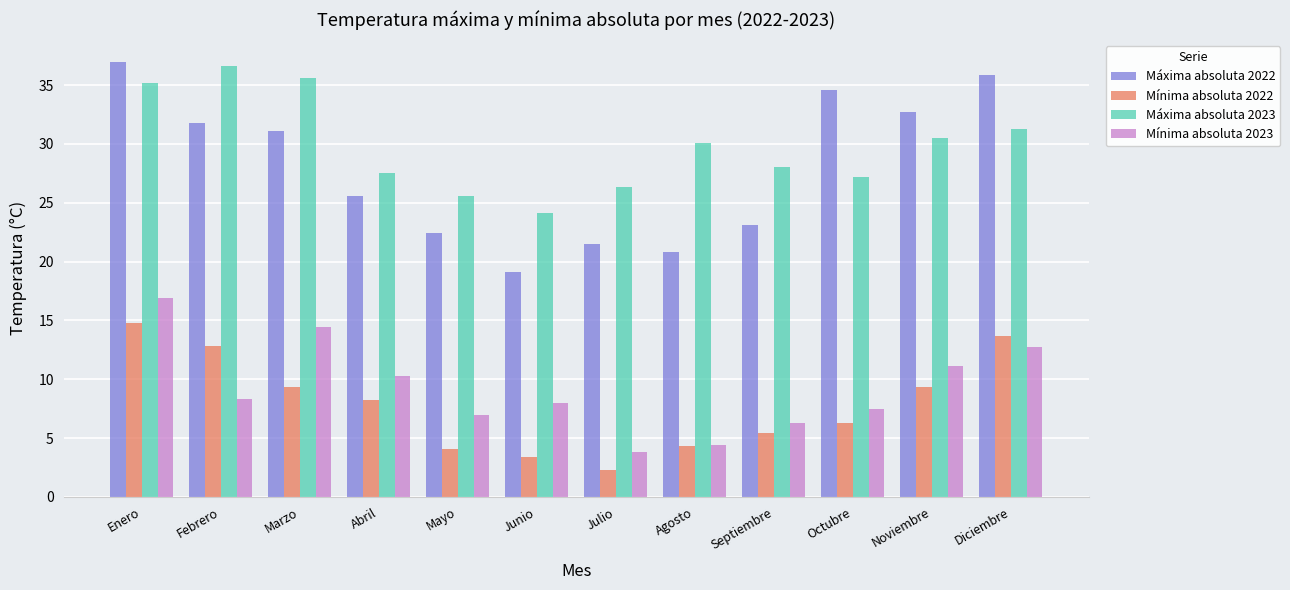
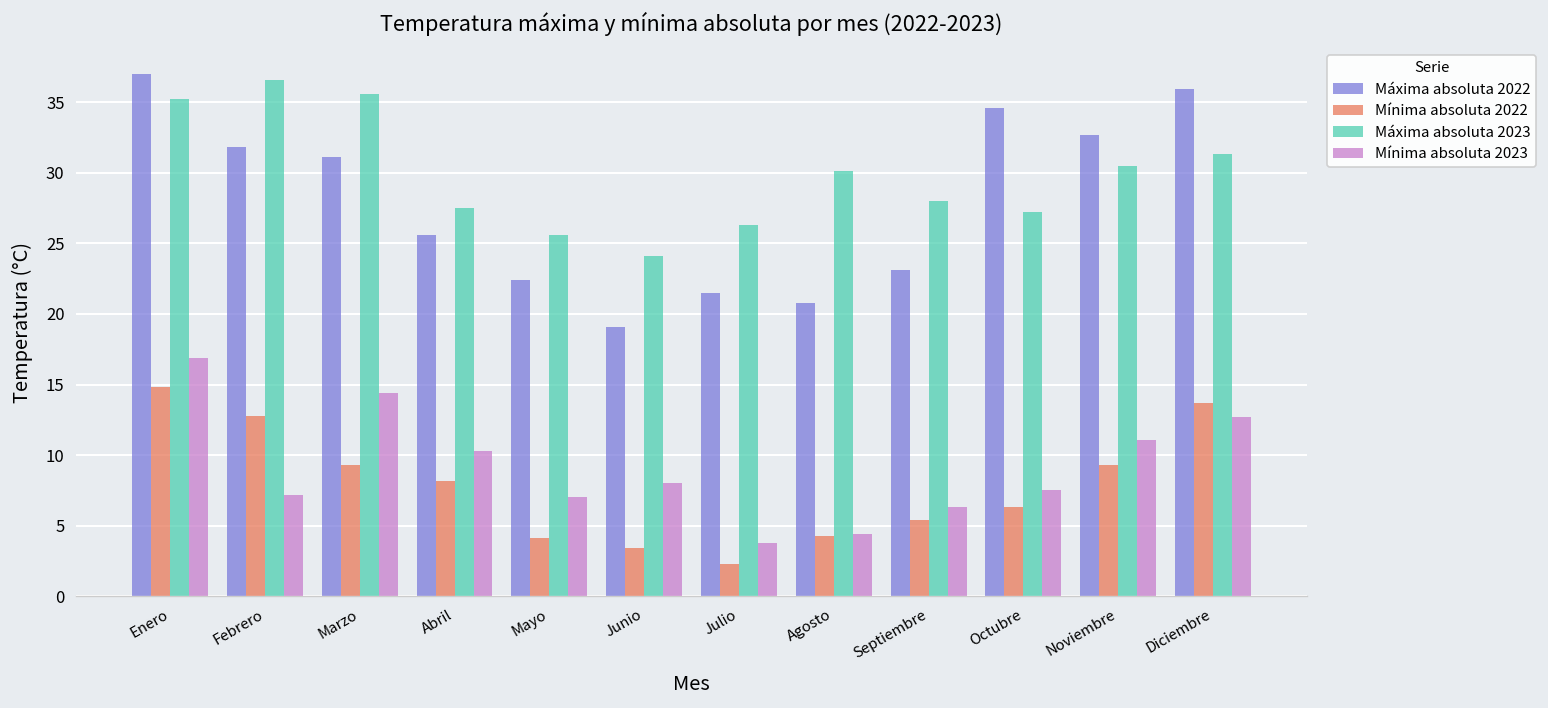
  {
    "Máxima absoluta 2022": {
      "Enero": 37.0,
      "Febrero": 31.8,
      "Marzo": 31.1,
      "Abril": 25.6,
      "Mayo": 22.4,
      "Junio": 19.1,
      "Julio": 21.5,
      "Agosto": 20.8,
      "Septiembre": 23.1,
      "Octubre": 34.6,
      "Noviembre": 32.7,
      "Diciembre": 35.9
    },
    "Mínima absoluta 2022": {
      "Enero": 14.8,
      "Febrero": 12.8,
      "Marzo": 9.3,
      "Abril": 8.2,
      "Mayo": 4.1,
      "Junio": 3.4,
      "Julio": 2.3,
      "Agosto": 4.3,
      "Septiembre": 5.4,
      "Octubre": 6.3,
      "Noviembre": 9.3,
      "Diciembre": 13.7
    },
    "Máxima absoluta 2023": {
      "Enero": 35.2,
      "Febrero": 36.6,
      "Marzo": 35.6,
      "Abril": 27.5,
      "Mayo": 25.6,
      "Junio": 24.1,
      "Julio": 26.3,
      "Agosto": 30.1,
      "Septiembre": 28.0,
      "Octubre": 27.2,
      "Noviembre": 30.5,
      "Diciembre": 31.3
    },
    "Mínima absoluta 2023": {
      "Enero": 16.9,
-     "Febrero": 8.3,
+     "Febrero": 7.2,
      "Marzo": 14.4,
      "Abril": 10.3,
      "Mayo": 7.0,
      "Junio": 8.0,
      "Julio": 3.8,
      "Agosto": 4.4,
      "Septiembre": 6.3,
      "Octubre": 7.5,
      "Noviembre": 11.1,
      "Diciembre": 12.7
    }
  }
